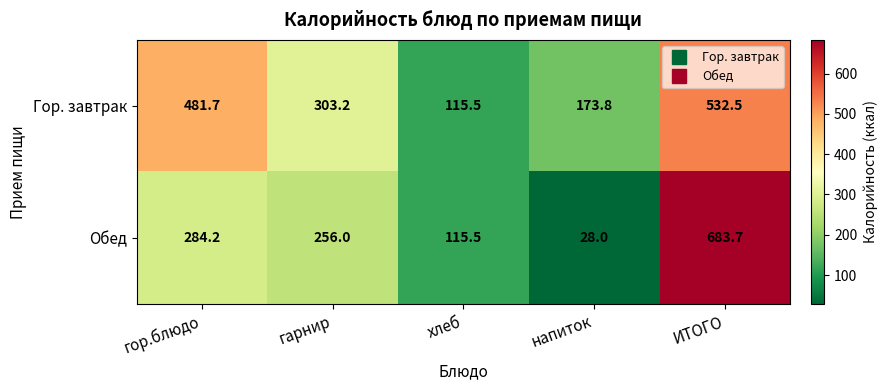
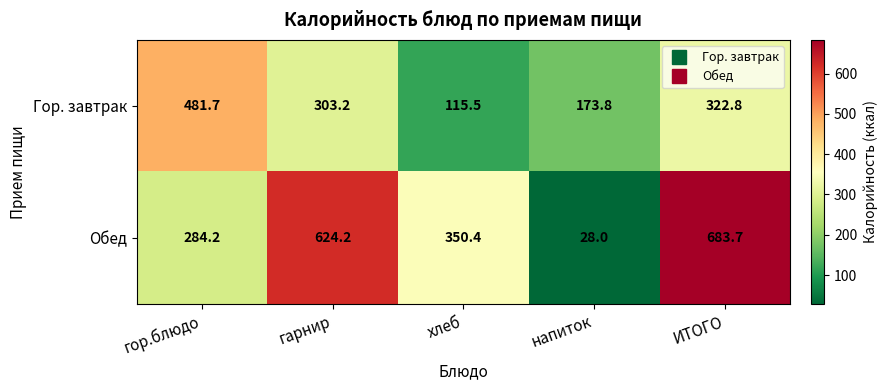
  {
    "Гор. завтрак": {
      "гор.блюдо": 481.7,
      "гарнир": 303.2,
      "хлеб": 115.5,
      "напиток": 173.8,
-     "ИТОГО": 532.5
+     "ИТОГО": 322.8
    },
    "Обед": {
      "гор.блюдо": 284.2,
-     "гарнир": 256.0,
-     "хлеб": 115.5,
+     "гарнир": 624.2,
+     "хлеб": 350.4,
      "напиток": 28.0,
      "ИТОГО": 683.7
    }
  }
